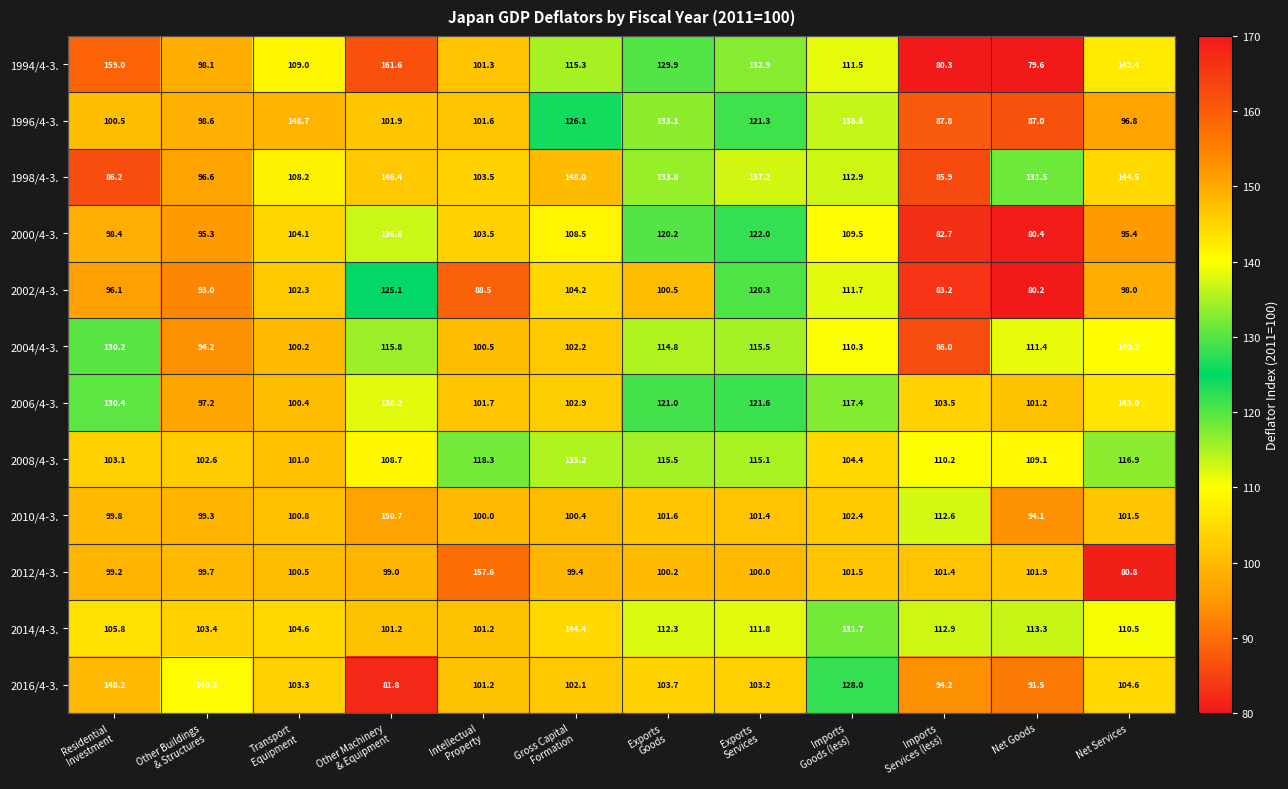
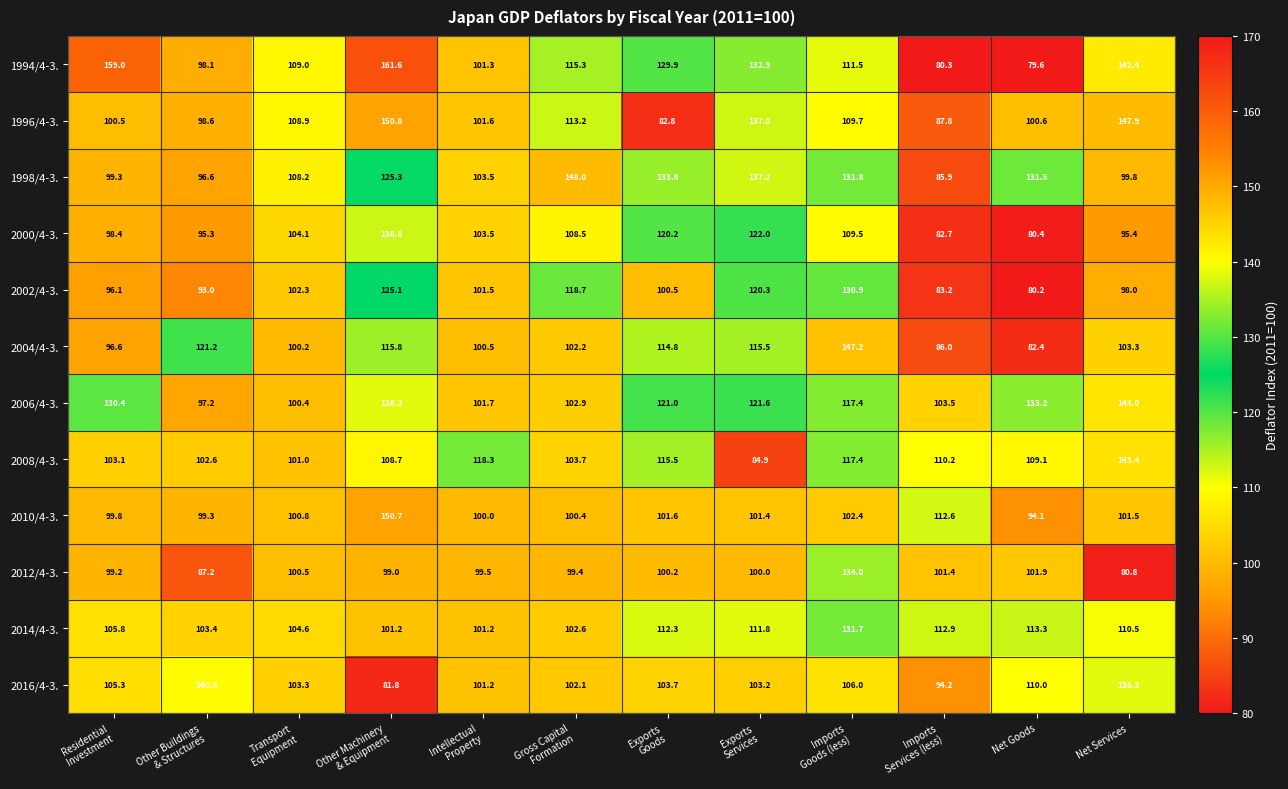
  {
    "1994/4-3.": {
      "Residential Investment": 159.0,
      "Other Buildings & Structures": 98.1,
      "Transport Equipment": 109.0,
      "Other Machinery & Equipment": 161.6,
      "Intellectual Property": 101.3,
      "Gross Capital Formation": 115.3,
      "Exports Goods": 129.9,
      "Exports Services": 132.9,
      "Imports Goods (less)": 111.5,
      "Imports Services (less)": 80.3,
      "Net Goods": 79.6,
      "Net Services": 142.4
    },
    "1996/4-3.": {
      "Residential Investment": 100.5,
      "Other Buildings & Structures": 98.6,
-     "Transport Equipment": 148.7,
-     "Other Machinery & Equipment": 101.9,
+     "Transport Equipment": 108.9,
+     "Other Machinery & Equipment": 150.8,
      "Intellectual Property": 101.6,
-     "Gross Capital Formation": 126.1,
-     "Exports Goods": 133.1,
-     "Exports Services": 121.3,
-     "Imports Goods (less)": 136.6,
+     "Gross Capital Formation": 113.2,
+     "Exports Goods": 82.8,
+     "Exports Services": 137.0,
+     "Imports Goods (less)": 109.7,
      "Imports Services (less)": 87.8,
-     "Net Goods": 87.0,
-     "Net Services": 96.8
+     "Net Goods": 100.6,
+     "Net Services": 147.9
    },
    "1998/4-3.": {
-     "Residential Investment": 86.2,
+     "Residential Investment": 99.3,
      "Other Buildings & Structures": 96.6,
      "Transport Equipment": 108.2,
-     "Other Machinery & Equipment": 146.4,
+     "Other Machinery & Equipment": 125.3,
      "Intellectual Property": 103.5,
      "Gross Capital Formation": 148.0,
      "Exports Goods": 133.8,
      "Exports Services": 137.2,
-     "Imports Goods (less)": 112.9,
+     "Imports Goods (less)": 131.8,
      "Imports Services (less)": 85.9,
      "Net Goods": 131.5,
-     "Net Services": 144.5
+     "Net Services": 99.8
    },
    "2000/4-3.": {
      "Residential Investment": 98.4,
      "Other Buildings & Structures": 95.3,
      "Transport Equipment": 104.1,
      "Other Machinery & Equipment": 136.8,
      "Intellectual Property": 103.5,
      "Gross Capital Formation": 108.5,
      "Exports Goods": 120.2,
      "Exports Services": 122.0,
      "Imports Goods (less)": 109.5,
      "Imports Services (less)": 82.7,
      "Net Goods": 80.4,
      "Net Services": 95.4
    },
    "2002/4-3.": {
      "Residential Investment": 96.1,
      "Other Buildings & Structures": 93.0,
      "Transport Equipment": 102.3,
      "Other Machinery & Equipment": 125.1,
-     "Intellectual Property": 88.5,
-     "Gross Capital Formation": 104.2,
+     "Intellectual Property": 101.5,
+     "Gross Capital Formation": 118.7,
      "Exports Goods": 100.5,
      "Exports Services": 120.3,
-     "Imports Goods (less)": 111.7,
+     "Imports Goods (less)": 130.9,
      "Imports Services (less)": 83.2,
      "Net Goods": 80.2,
      "Net Services": 98.0
    },
    "2004/4-3.": {
-     "Residential Investment": 130.2,
-     "Other Buildings & Structures": 94.2,
+     "Residential Investment": 96.6,
+     "Other Buildings & Structures": 121.2,
      "Transport Equipment": 100.2,
      "Other Machinery & Equipment": 115.8,
      "Intellectual Property": 100.5,
      "Gross Capital Formation": 102.2,
      "Exports Goods": 114.8,
      "Exports Services": 115.5,
-     "Imports Goods (less)": 110.3,
+     "Imports Goods (less)": 147.2,
      "Imports Services (less)": 86.0,
-     "Net Goods": 111.4,
-     "Net Services": 140.2
+     "Net Goods": 82.4,
+     "Net Services": 103.3
    },
    "2006/4-3.": {
      "Residential Investment": 130.4,
      "Other Buildings & Structures": 97.2,
      "Transport Equipment": 100.4,
      "Other Machinery & Equipment": 138.2,
      "Intellectual Property": 101.7,
      "Gross Capital Formation": 102.9,
      "Exports Goods": 121.0,
      "Exports Services": 121.6,
      "Imports Goods (less)": 117.4,
      "Imports Services (less)": 103.5,
-     "Net Goods": 101.2,
+     "Net Goods": 133.2,
      "Net Services": 143.0
    },
    "2008/4-3.": {
      "Residential Investment": 103.1,
      "Other Buildings & Structures": 102.6,
      "Transport Equipment": 101.0,
      "Other Machinery & Equipment": 108.7,
      "Intellectual Property": 118.3,
-     "Gross Capital Formation": 135.2,
+     "Gross Capital Formation": 103.7,
      "Exports Goods": 115.5,
-     "Exports Services": 115.1,
-     "Imports Goods (less)": 104.4,
+     "Exports Services": 84.9,
+     "Imports Goods (less)": 117.4,
      "Imports Services (less)": 110.2,
      "Net Goods": 109.1,
-     "Net Services": 116.9
+     "Net Services": 143.4
    },
    "2010/4-3.": {
      "Residential Investment": 99.8,
      "Other Buildings & Structures": 99.3,
      "Transport Equipment": 100.8,
      "Other Machinery & Equipment": 150.7,
      "Intellectual Property": 100.0,
      "Gross Capital Formation": 100.4,
      "Exports Goods": 101.6,
      "Exports Services": 101.4,
      "Imports Goods (less)": 102.4,
      "Imports Services (less)": 112.6,
      "Net Goods": 94.1,
      "Net Services": 101.5
    },
    "2012/4-3.": {
      "Residential Investment": 99.2,
-     "Other Buildings & Structures": 99.7,
+     "Other Buildings & Structures": 87.2,
      "Transport Equipment": 100.5,
      "Other Machinery & Equipment": 99.0,
-     "Intellectual Property": 157.6,
+     "Intellectual Property": 99.5,
      "Gross Capital Formation": 99.4,
      "Exports Goods": 100.2,
      "Exports Services": 100.0,
-     "Imports Goods (less)": 101.5,
+     "Imports Goods (less)": 134.0,
      "Imports Services (less)": 101.4,
      "Net Goods": 101.9,
      "Net Services": 80.8
    },
    "2014/4-3.": {
      "Residential Investment": 105.8,
      "Other Buildings & Structures": 103.4,
      "Transport Equipment": 104.6,
      "Other Machinery & Equipment": 101.2,
      "Intellectual Property": 101.2,
-     "Gross Capital Formation": 144.4,
+     "Gross Capital Formation": 102.6,
      "Exports Goods": 112.3,
      "Exports Services": 111.8,
      "Imports Goods (less)": 131.7,
      "Imports Services (less)": 112.9,
      "Net Goods": 113.3,
      "Net Services": 110.5
    },
    "2016/4-3.": {
-     "Residential Investment": 148.2,
+     "Residential Investment": 105.3,
      "Other Buildings & Structures": 140.3,
      "Transport Equipment": 103.3,
      "Other Machinery & Equipment": 81.8,
      "Intellectual Property": 101.2,
      "Gross Capital Formation": 102.1,
      "Exports Goods": 103.7,
      "Exports Services": 103.2,
-     "Imports Goods (less)": 128.0,
+     "Imports Goods (less)": 106.0,
      "Imports Services (less)": 94.2,
-     "Net Goods": 91.5,
-     "Net Services": 104.6
+     "Net Goods": 110.0,
+     "Net Services": 138.3
    }
  }
